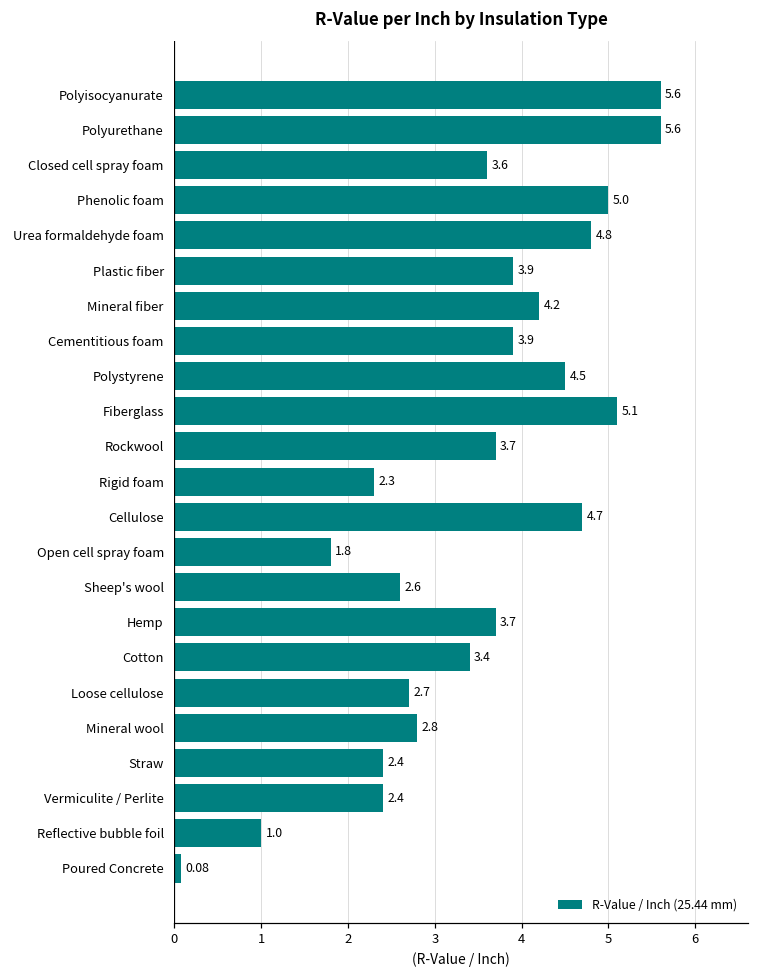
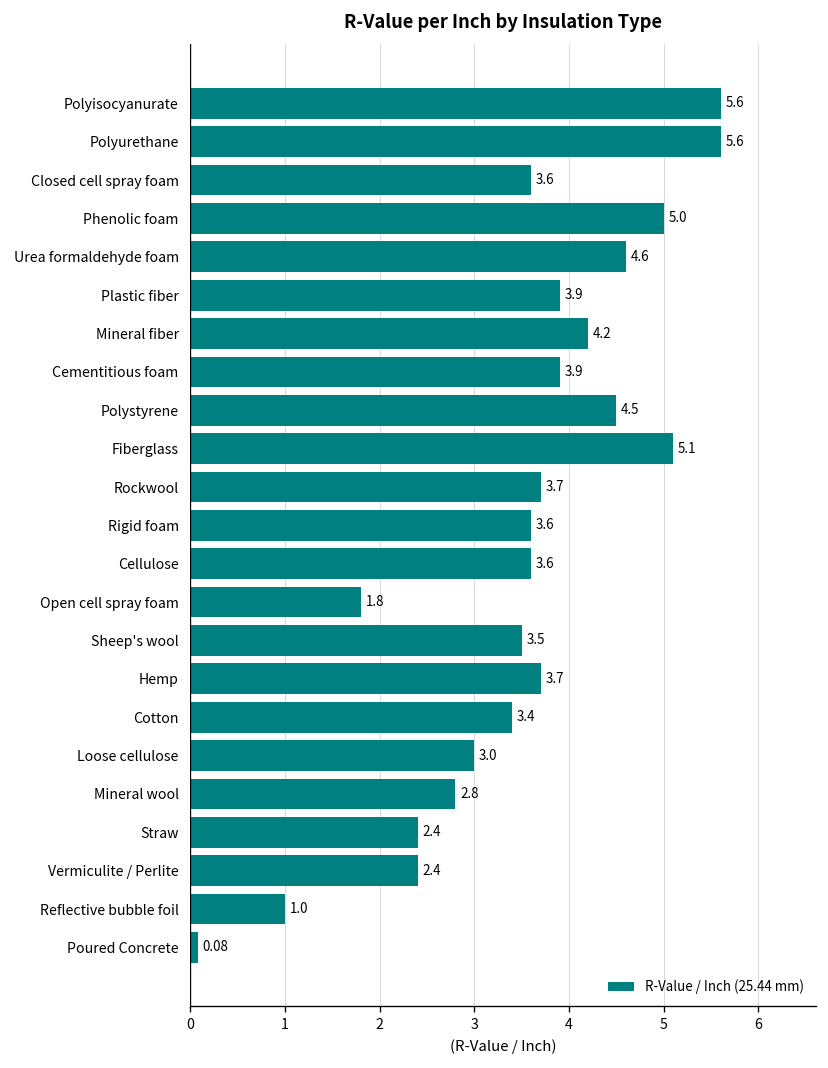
  {
    "Polyisocyanurate": 5.6,
    "Polyurethane": 5.6,
    "Closed cell spray foam": 3.6,
    "Phenolic foam": 5.0,
-   "Urea formaldehyde foam": 4.8,
+   "Urea formaldehyde foam": 4.6,
    "Plastic fiber": 3.9,
    "Mineral fiber": 4.2,
    "Cementitious foam": 3.9,
    "Polystyrene": 4.5,
    "Fiberglass": 5.1,
    "Rockwool": 3.7,
-   "Rigid foam": 2.3,
-   "Cellulose": 4.7,
+   "Rigid foam": 3.6,
+   "Cellulose": 3.6,
    "Open cell spray foam": 1.8,
-   "Sheep's wool": 2.6,
+   "Sheep's wool": 3.5,
    "Hemp": 3.7,
    "Cotton": 3.4,
-   "Loose cellulose": 2.7,
+   "Loose cellulose": 3.0,
    "Mineral wool": 2.8,
    "Straw": 2.4,
    "Vermiculite / Perlite": 2.4,
    "Reflective bubble foil": 1.0,
    "Poured Concrete": 0.08
  }
